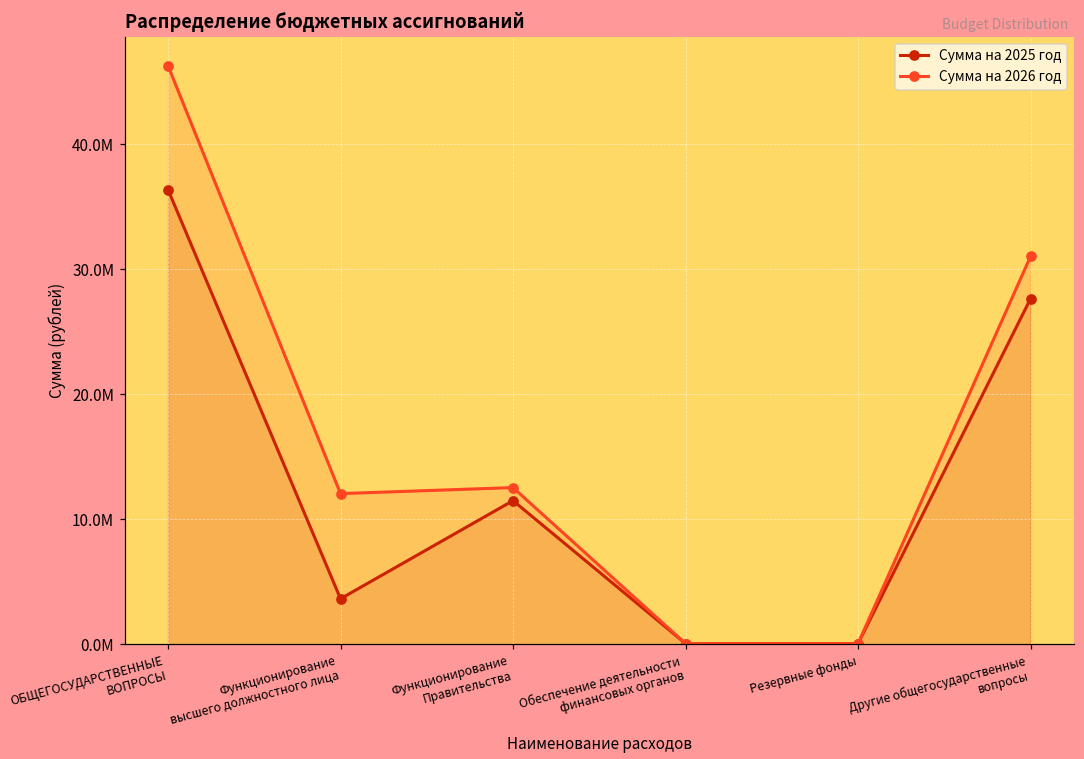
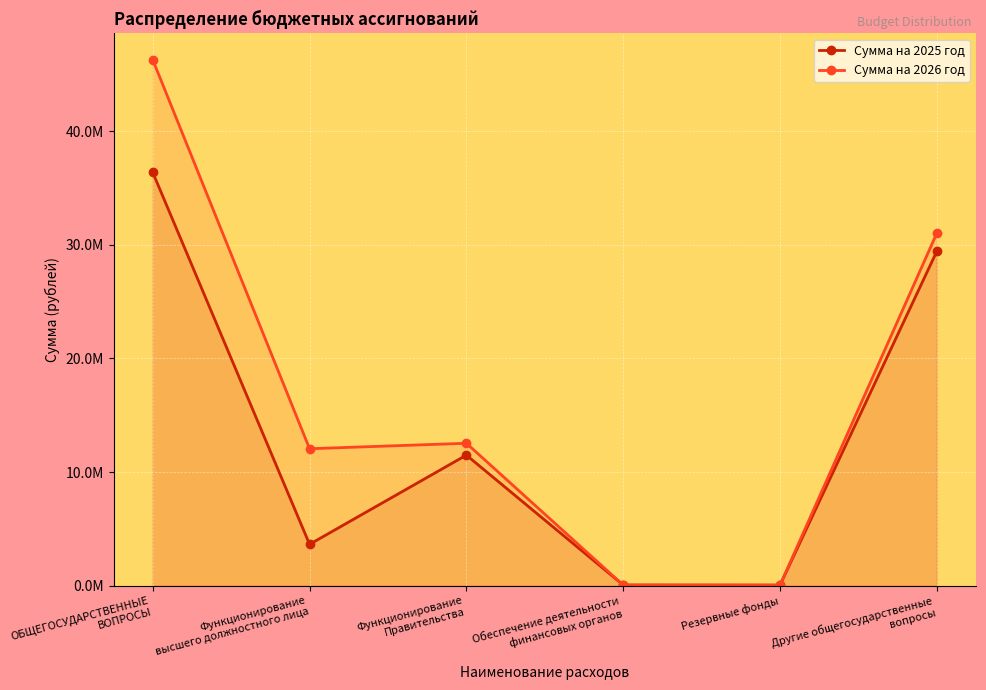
  {
    "Сумма на 2025 год": {
      "ОБЩЕГОСУДАРСТВЕННЫЕ ВОПРОСЫ": 36400000,
      "Функционирование высшего должностного лица": 3600000,
      "Функционирование Правительства": 11500000,
-     "Другие общегосударственные вопросы": 27600000
+     "Другие общегосударственные вопросы": 29400000
    },
    "Сумма на 2026 год": {
      "ОБЩЕГОСУДАРСТВЕННЫЕ ВОПРОСЫ": 46300000,
      "Функционирование высшего должностного лица": 12100000,
      "Функционирование Правительства": 12500000,
      "Другие общегосударственные вопросы": 31000000
    }
  }
